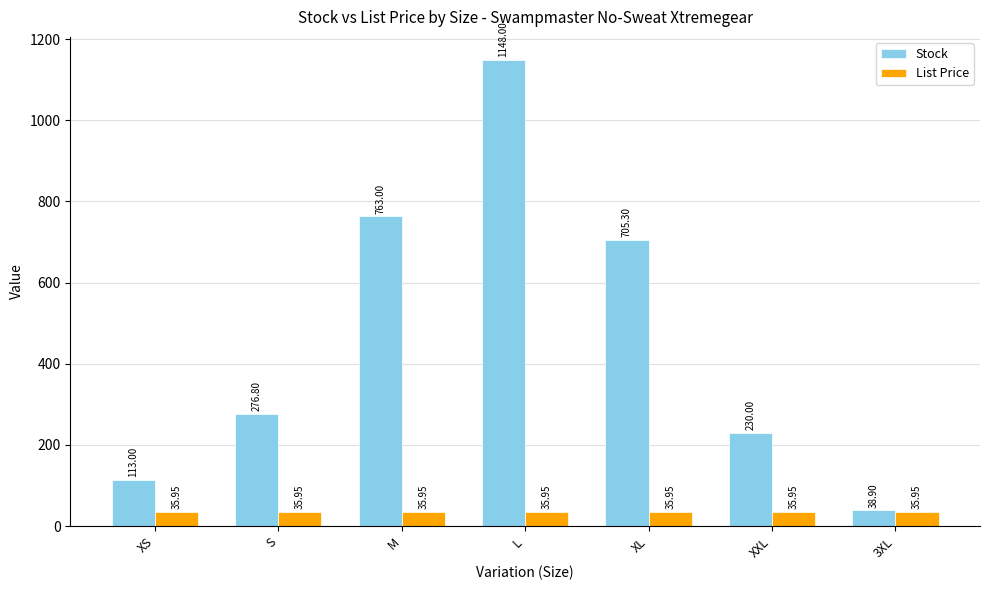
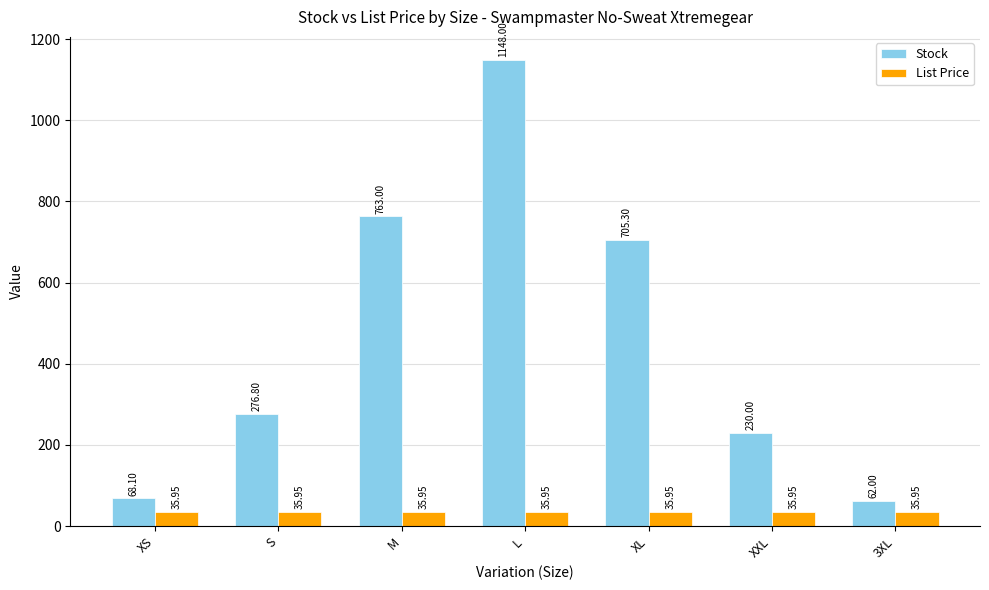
  {
    "Stock": {
-     "XS": 113.00,
+     "XS": 68.10,
      "S": 276.80,
      "M": 763.00,
      "L": 1148.00,
      "XL": 705.30,
      "XXL": 230.00,
-     "3XL": 38.90
+     "3XL": 62.00
    },
    "List Price": {
      "XS": 35.95,
      "S": 35.95,
      "M": 35.95,
      "L": 35.95,
      "XL": 35.95,
      "XXL": 35.95,
      "3XL": 35.95
    }
  }
